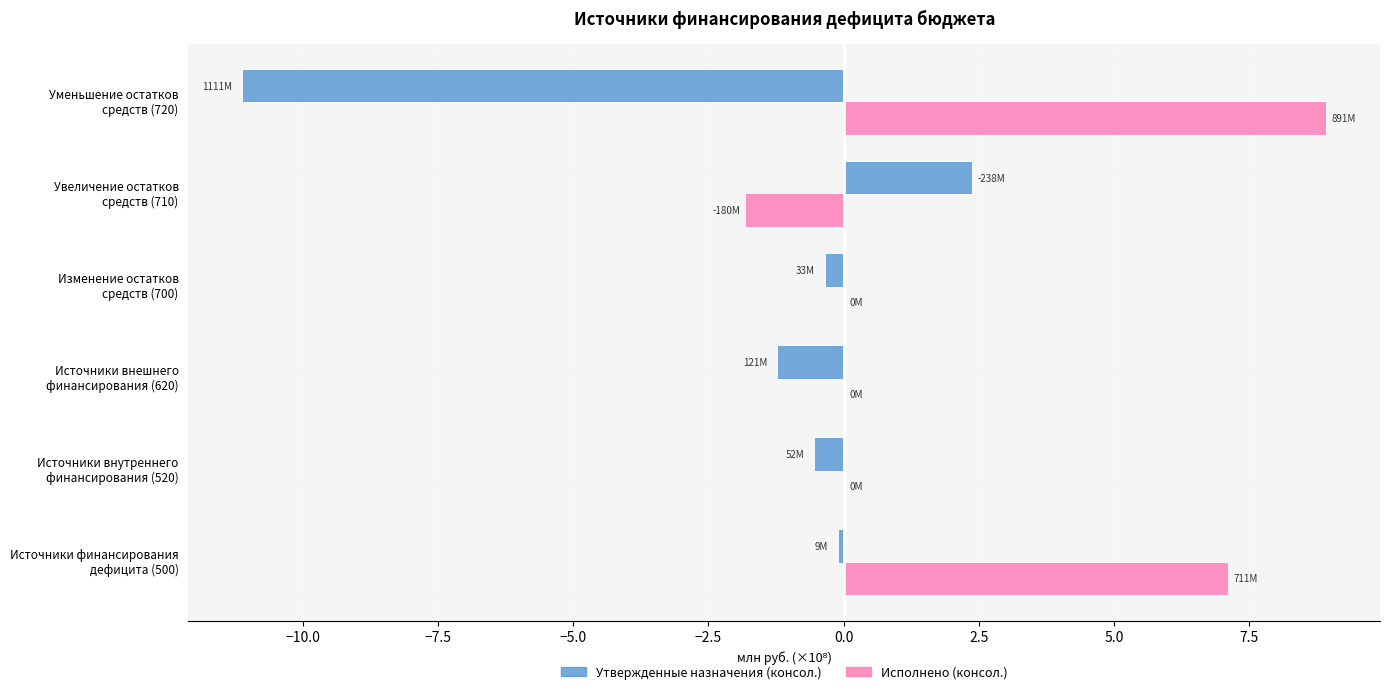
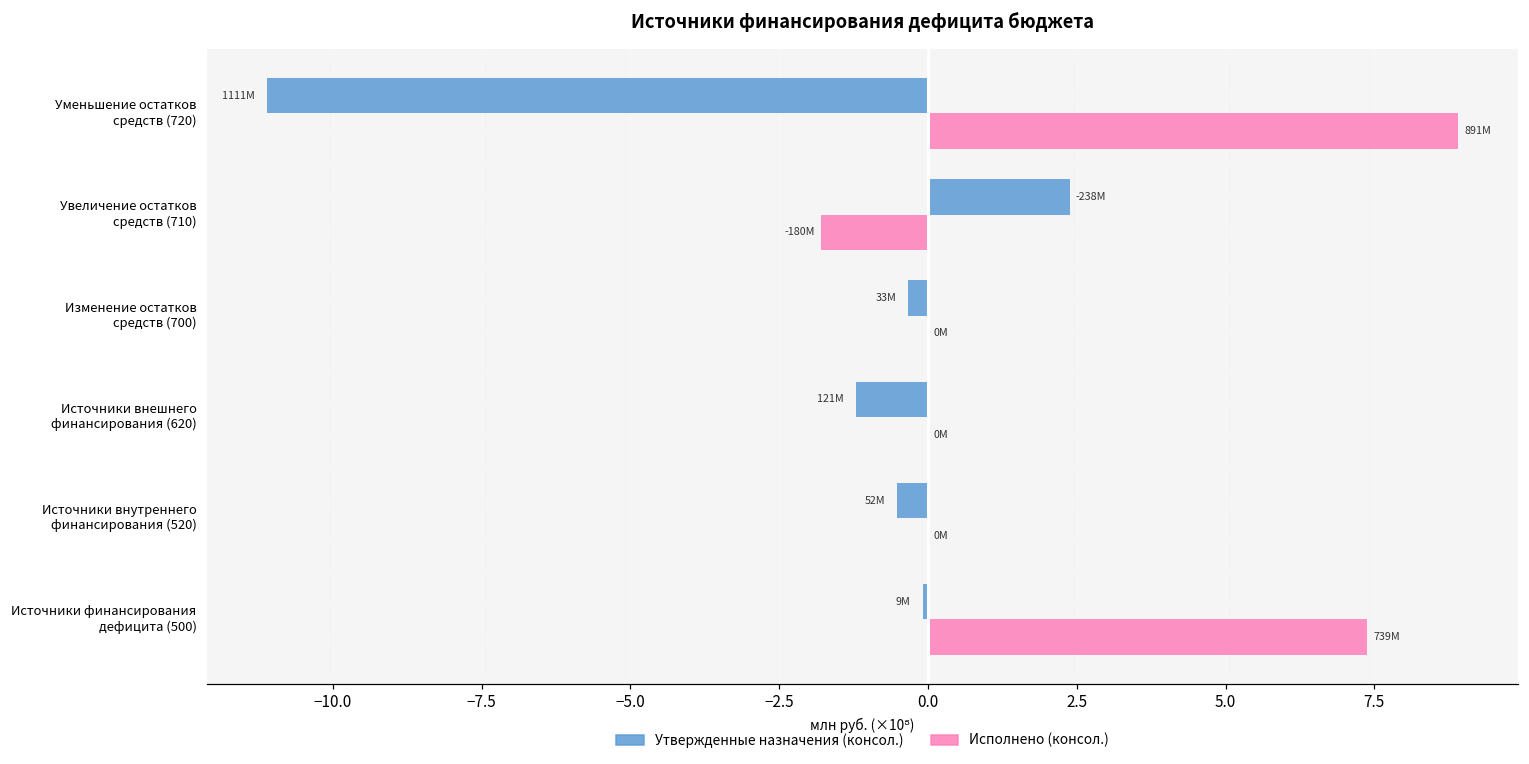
  {
    "Исполнено (консол.)": {
      "Уменьшение остатков средств (720)": "891M",
      "Увеличение остатков средств (710)": "-180M",
      "Изменение остатков средств (700)": "0M",
      "Источники внешнего финансирования (620)": "0M",
      "Источники внутреннего финансирования (520)": "0M",
-     "Источники финансирования дефицита (500)": "711M"
+     "Источники финансирования дефицита (500)": "739M"
    }
  }
